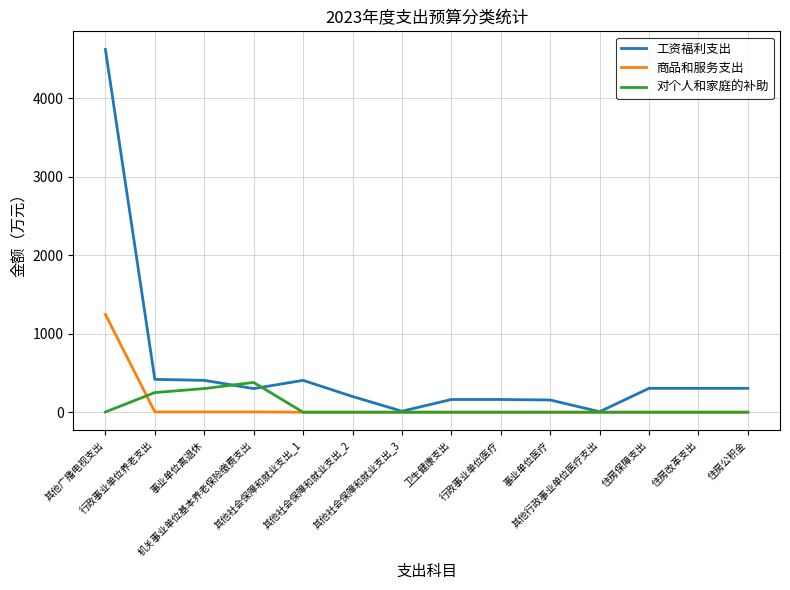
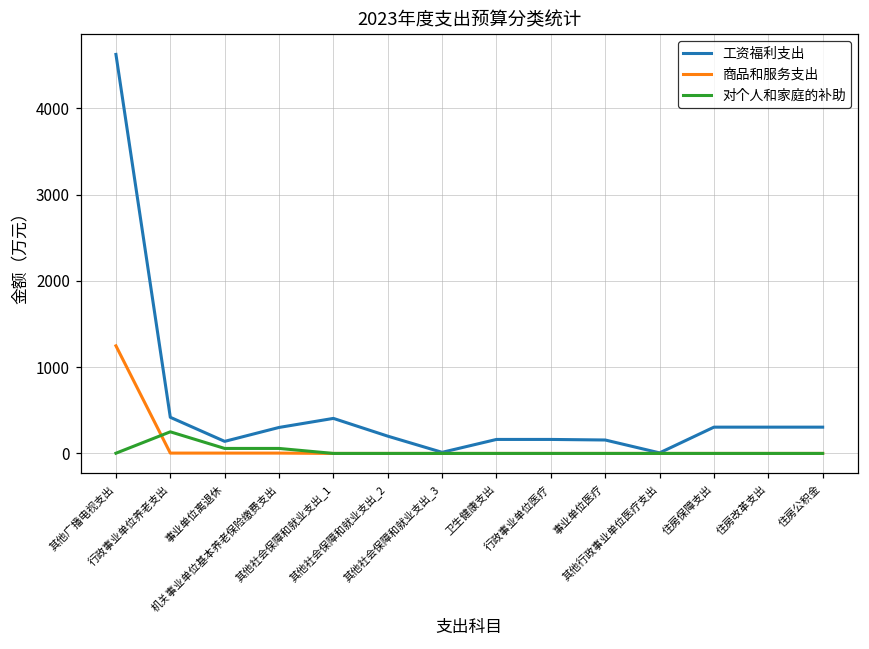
  {
    "工资福利支出": {
      "其他广播电视支出": 4600,
      "行政事业单位养老支出": 400,
-     "事业单位离退休": 400,
+     "事业单位离退休": 100,
      "机关事业单位基本养老保险缴费支出": 300,
      "其他社会保障和就业支出_1": 400,
      "其他社会保障和就业支出_2": 200,
      "卫生健康支出": 200,
      "行政事业单位医疗": 200,
      "事业单位医疗": 200,
      "住房保障支出": 300,
      "住房改革支出": 300,
      "住房公积金": 300
    },
    "商品和服务支出": {
      "其他广播电视支出": 1200,
      "行政事业单位养老支出": 0,
      "事业单位离退休": 0,
      "机关事业单位基本养老保险缴费支出": 0
    },
    "对个人和家庭的补助": {
      "其他广播电视支出": 0,
      "行政事业单位养老支出": 300,
-     "事业单位离退休": 300,
-     "机关事业单位基本养老保险缴费支出": 400
+     "事业单位离退休": 100,
+     "机关事业单位基本养老保险缴费支出": 100
    }
  }
